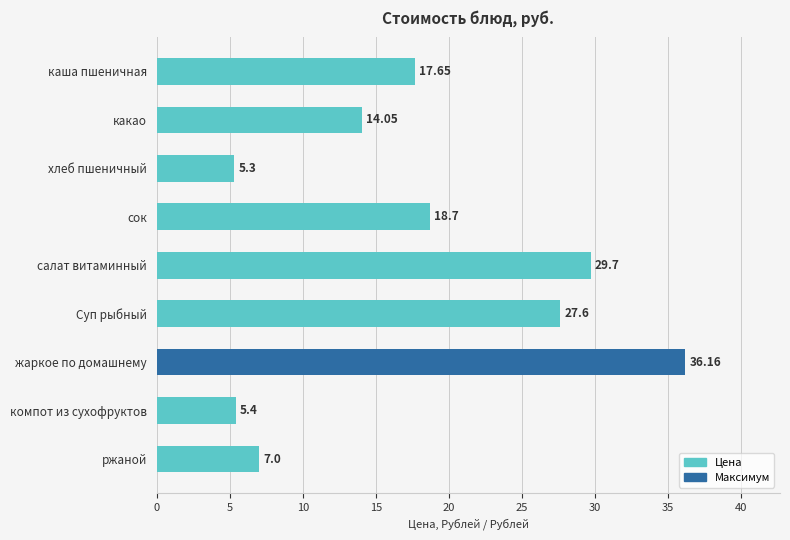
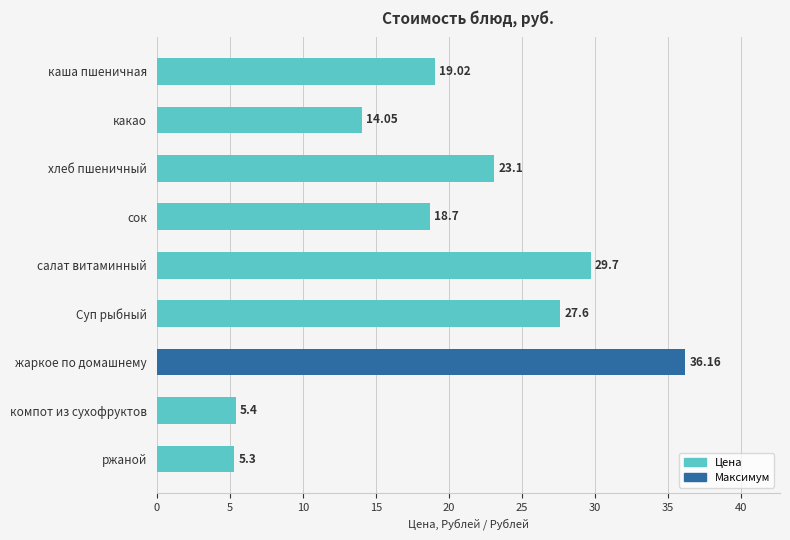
  {
-   "каша пшеничная": 17.65,
+   "каша пшеничная": 19.02,
    "какао": 14.05,
-   "хлеб пшеничный": 5.3,
+   "хлеб пшеничный": 23.1,
    "сок": 18.7,
    "салат витаминный": 29.7,
    "Суп рыбный": 27.6,
    "жаркое по домашнему": 36.16,
    "компот из сухофруктов": 5.4,
-   "ржаной": 7.0
+   "ржаной": 5.3
  }
